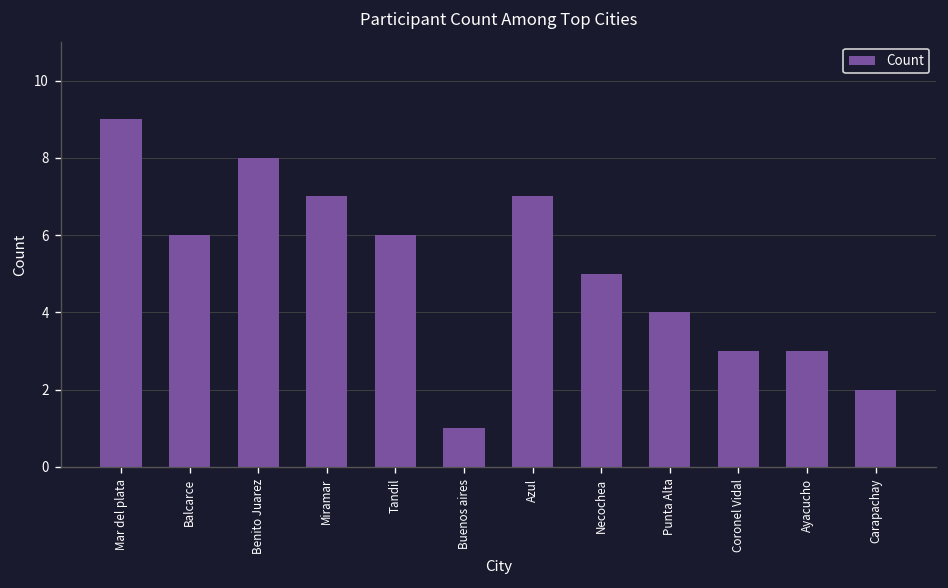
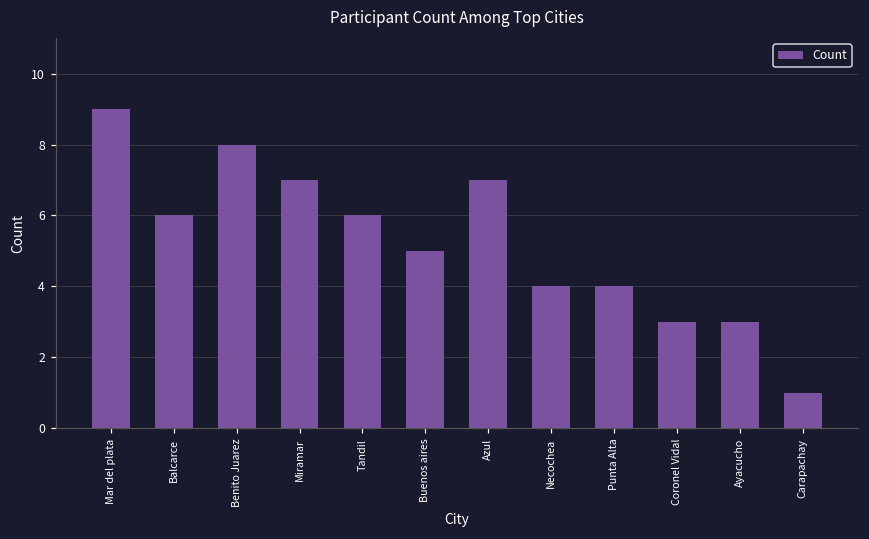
  {
    "Mar del plata": 9,
    "Balcarce": 6,
    "Benito Juarez": 8,
    "Miramar": 7,
    "Tandil": 6,
-   "Buenos aires": 1,
+   "Buenos aires": 5,
    "Azul": 7,
-   "Necochea": 5,
+   "Necochea": 4,
    "Punta Alta": 4,
    "Coronel Vidal": 3,
    "Ayacucho": 3,
-   "Carapachay": 2
+   "Carapachay": 1
  }
